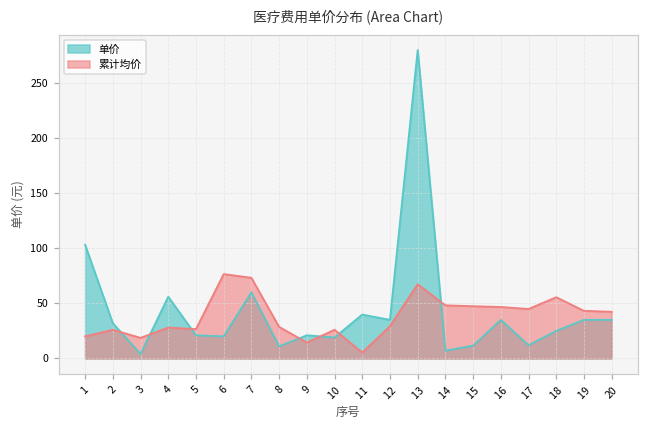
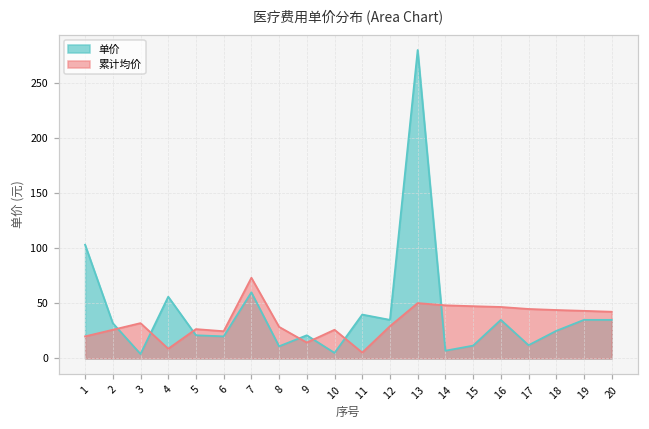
  {
    "单价": {
      "1": 103,
      "2": 32,
      "3": 4,
      "4": 56,
      "5": 21,
      "6": 20,
      "7": 60,
      "8": 11,
      "9": 21,
-     "10": 19,
+     "10": 5,
      "11": 40,
      "12": 35,
      "13": 280,
      "14": 7,
      "15": 12,
      "16": 35,
      "17": 12,
      "18": 25,
      "19": 35,
      "20": 35
    },
    "累计均价": {
      "1": 20,
      "2": 26,
-     "3": 19,
-     "4": 28,
+     "3": 32,
+     "4": 9,
      "5": 27,
-     "6": 77,
+     "6": 25,
      "7": 73,
      "8": 29,
      "9": 14,
      "10": 26,
      "11": 5,
      "12": 29,
-     "13": 67,
+     "13": 50,
      "14": 48,
      "15": 47,
      "16": 47,
      "17": 45,
-     "18": 56,
+     "18": 44,
      "19": 43,
      "20": 42
    }
  }
